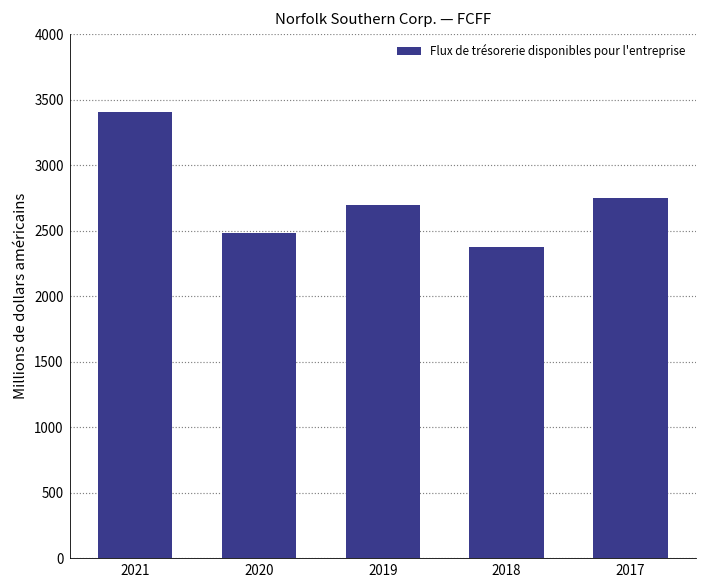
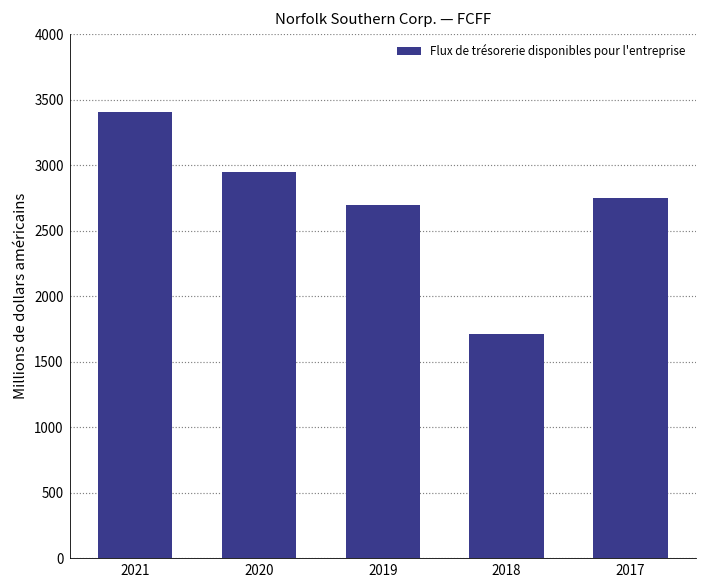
  {
    "2021": 3400,
-   "2020": 2480,
+   "2020": 2950,
    "2019": 2700,
-   "2018": 2370,
+   "2018": 1710,
    "2017": 2750
  }
